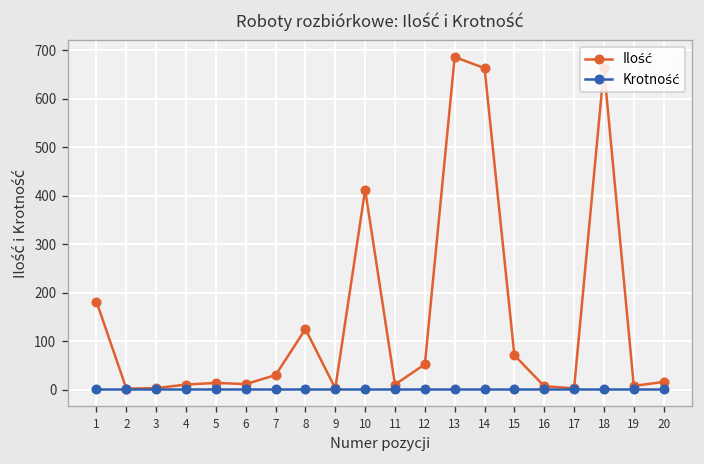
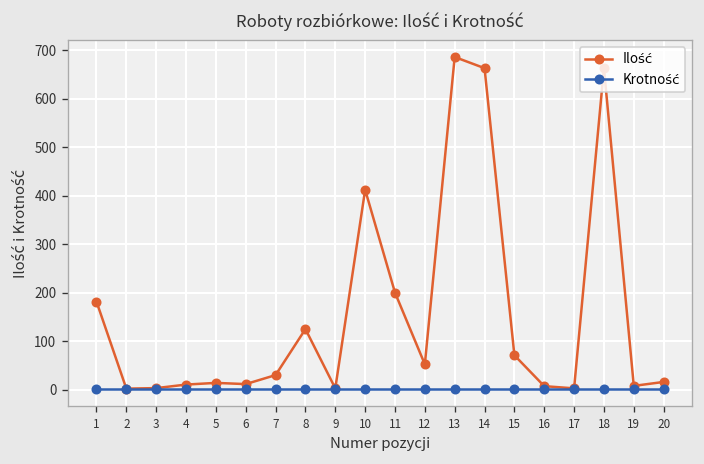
  {
    "Ilość": {
      "1": 180,
      "4": 10,
      "5": 10,
      "6": 10,
      "7": 30,
      "8": 130,
      "10": 410,
-     "11": 10,
+     "11": 200,
      "12": 50,
      "13": 690,
      "14": 660,
      "15": 70,
      "16": 10,
      "19": 10,
      "20": 20
    },
    "Krotność": {
      "1": 0,
      "4": 0,
      "5": 0,
      "6": 0,
      "7": 0,
      "8": 0,
      "10": 0,
      "11": 0,
      "12": 0,
      "13": 0,
      "14": 0,
      "15": 0,
      "16": 0,
      "18": 0,
      "19": 0,
      "20": 0
    }
  }
